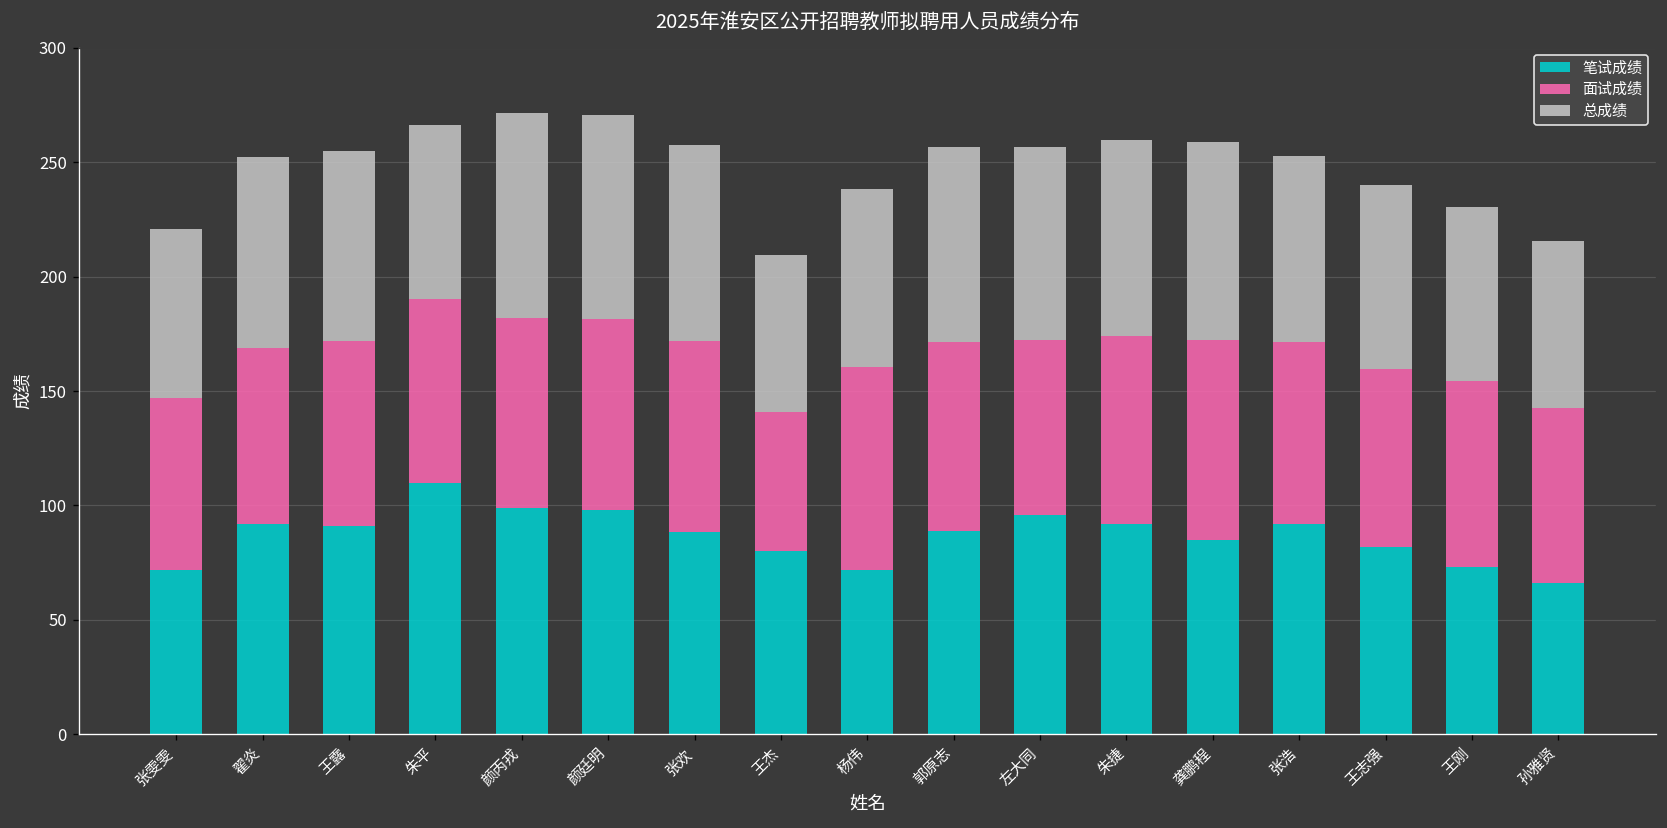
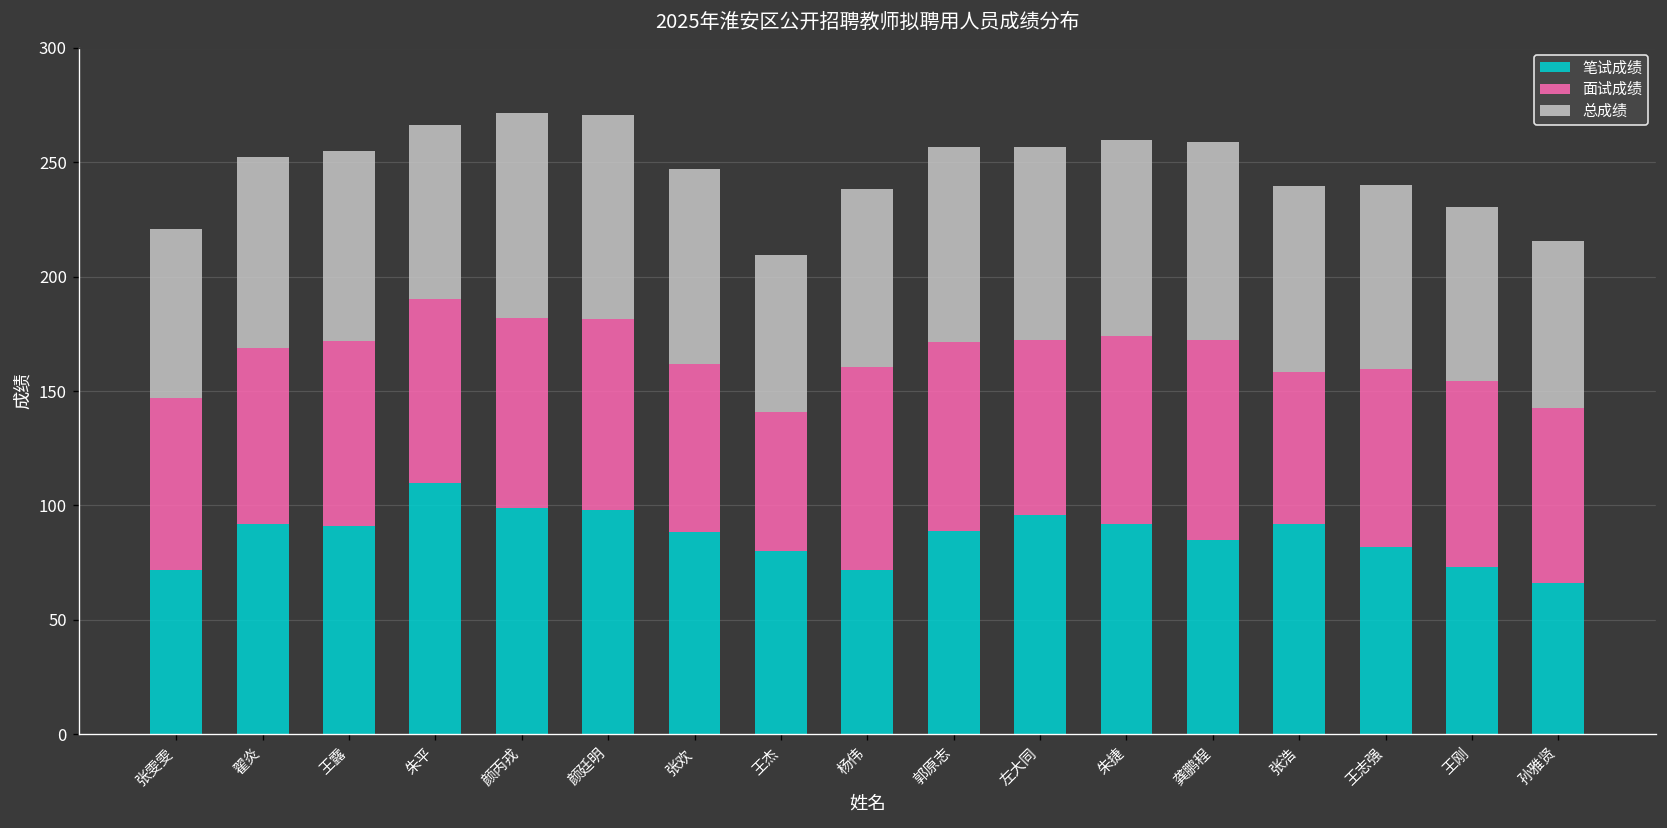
  {
    "笔试成绩": {
      "张雯雯": 72,
      "翟炎": 92,
      "王露": 91,
      "朱平": 110,
      "颜丙戎": 99,
      "颜廷明": 98,
      "张欢": 89,
      "王杰": 80,
      "杨伟": 72,
      "郭原志": 89,
      "左大同": 96,
      "朱捷": 92,
      "龚鹏程": 85,
      "张浩": 92,
      "王志强": 82,
      "王刚": 73,
      "孙雅贤": 66
    },
    "面试成绩": {
      "张雯雯": 75,
      "翟炎": 77,
      "王露": 81,
      "朱平": 80,
      "颜丙戎": 83,
      "颜廷明": 83,
-     "张欢": 84,
+     "张欢": 73,
      "王杰": 61,
      "杨伟": 88,
      "郭原志": 83,
      "左大同": 76,
      "朱捷": 82,
      "龚鹏程": 87,
-     "张浩": 80,
+     "张浩": 66,
      "王志强": 78,
      "王刚": 82,
      "孙雅贤": 77
    },
    "总成绩": {
      "张雯雯": 74,
      "翟炎": 83,
      "王露": 83,
      "朱平": 76,
      "颜丙戎": 89,
      "颜廷明": 89,
      "张欢": 86,
      "王杰": 69,
      "杨伟": 78,
      "郭原志": 85,
      "左大同": 84,
      "朱捷": 86,
      "龚鹏程": 86,
      "张浩": 81,
      "王志强": 80,
      "王刚": 76,
      "孙雅贤": 73
    }
  }
